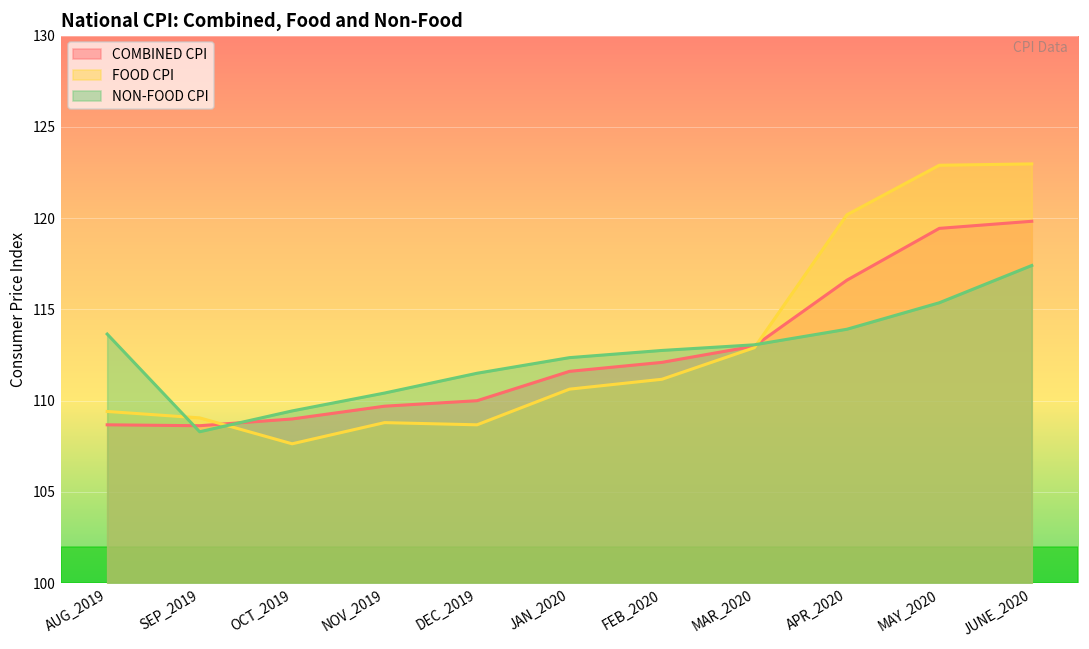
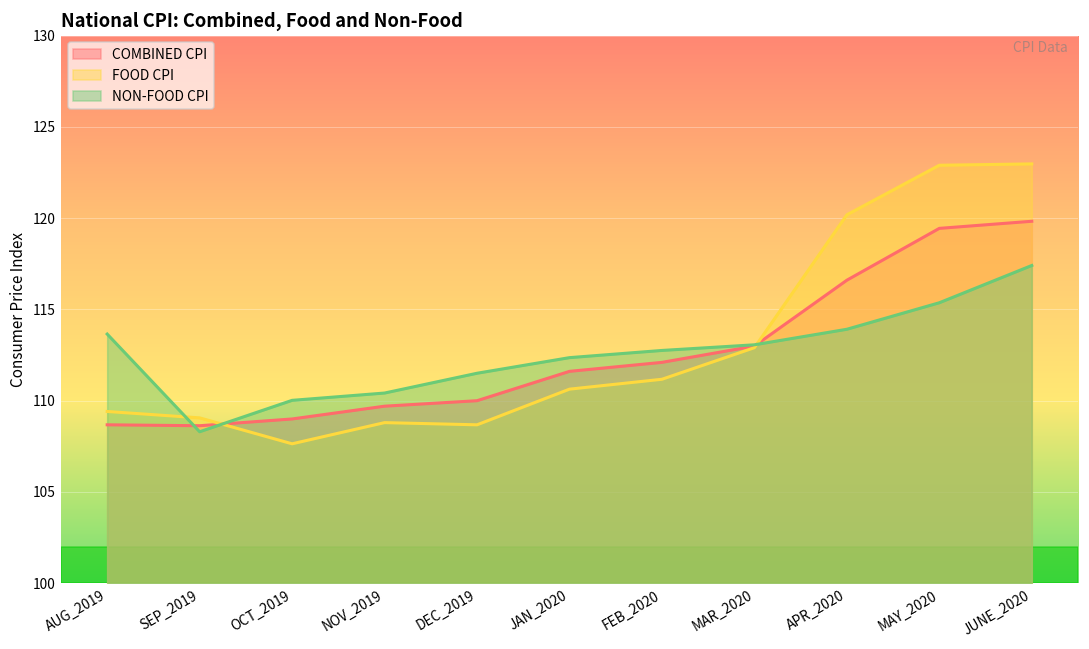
  {
    "COMBINED CPI": {
      "AUG_2019": 108.7,
      "SEP_2019": 108.6,
      "OCT_2019": 109.0,
      "NOV_2019": 109.7,
      "DEC_2019": 110.0,
      "JAN_2020": 111.6,
      "FEB_2020": 112.1,
      "APR_2020": 116.6,
      "MAY_2020": 119.4,
      "JUNE_2020": 119.8
    },
    "FOOD CPI": {
      "AUG_2019": 109.4,
      "SEP_2019": 109.1,
      "OCT_2019": 107.6,
      "NOV_2019": 108.8,
      "DEC_2019": 108.7,
      "JAN_2020": 110.6,
      "FEB_2020": 111.2,
      "APR_2020": 120.2,
      "MAY_2020": 122.9,
      "JUNE_2020": 123.0
    },
    "NON-FOOD CPI": {
      "AUG_2019": 113.7,
      "SEP_2019": 108.3,
-     "OCT_2019": 109.4,
+     "OCT_2019": 110.0,
      "NOV_2019": 110.4,
      "DEC_2019": 111.5,
      "JAN_2020": 112.4,
      "FEB_2020": 112.8,
      "APR_2020": 113.9,
      "MAY_2020": 115.4,
      "JUNE_2020": 117.4
    }
  }
